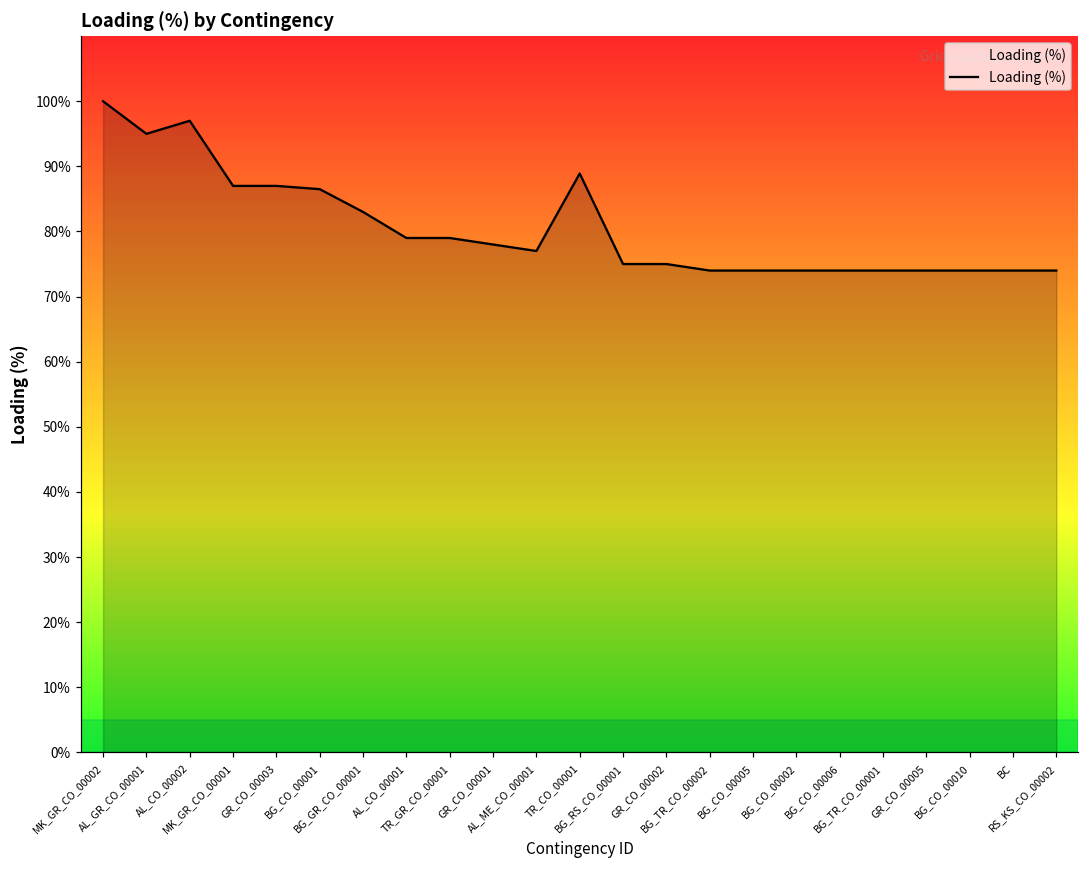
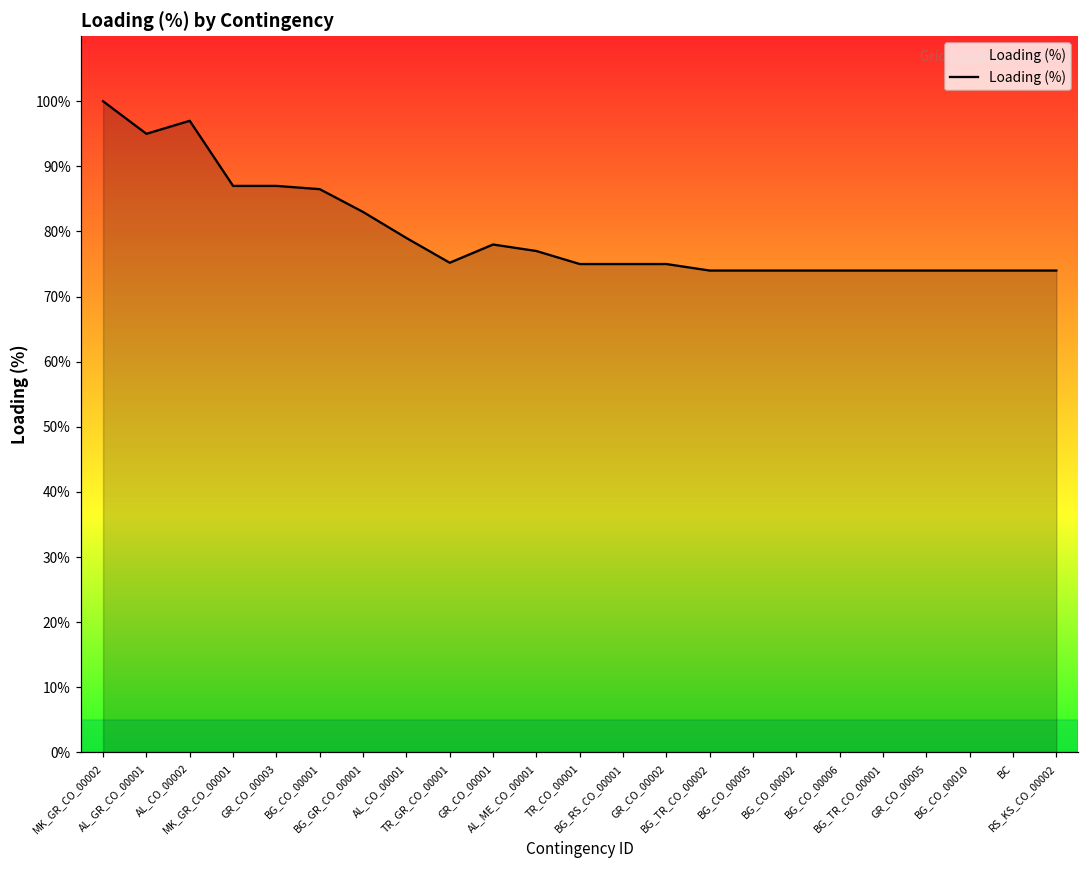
  {
    "MK_GR_CO_00002": "100%",
    "AL_GR_CO_00001": "95%",
    "AL_CO_00002": "97%",
    "MK_GR_CO_00001": "87%",
    "GR_CO_00003": "87%",
    "BG_CO_00001": "87%",
    "BG_GR_CO_00001": "83%",
    "AL_CO_00001": "79%",
-   "TR_GR_CO_00001": "79%",
+   "TR_GR_CO_00001": "75%",
    "GR_CO_00001": "78%",
    "AL_ME_CO_00001": "77%",
-   "TR_CO_00001": "89%",
+   "TR_CO_00001": "75%",
    "BG_RS_CO_00001": "75%",
    "GR_CO_00002": "75%",
    "BG_TR_CO_00002": "74%",
    "BG_CO_00005": "74%",
    "BG_CO_00002": "74%",
    "BG_CO_00006": "74%",
    "BG_TR_CO_00001": "74%",
    "GR_CO_00005": "74%",
    "BG_CO_00010": "74%",
    "BC": "74%",
    "RS_KS_CO_00002": "74%"
  }
